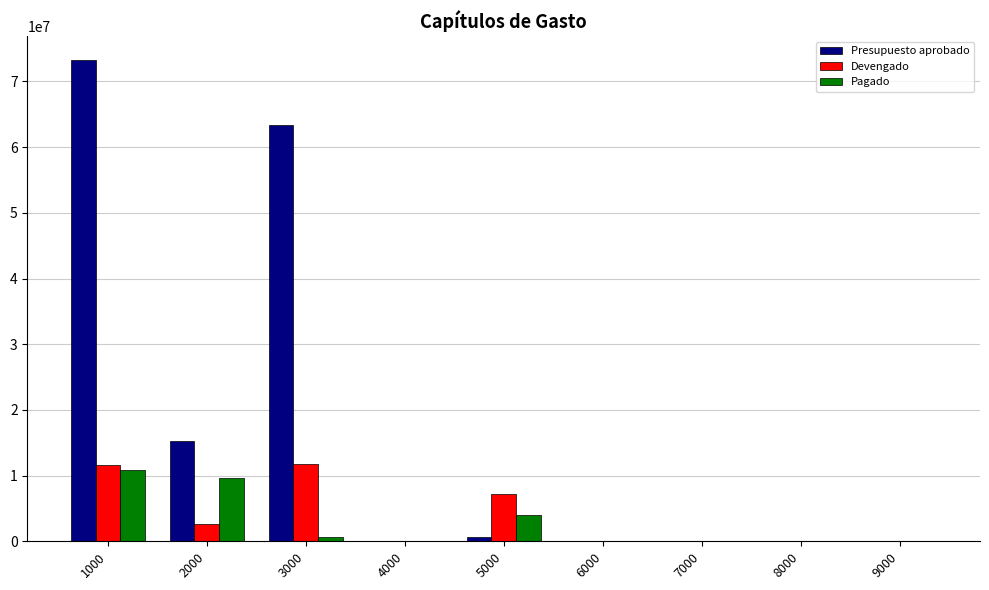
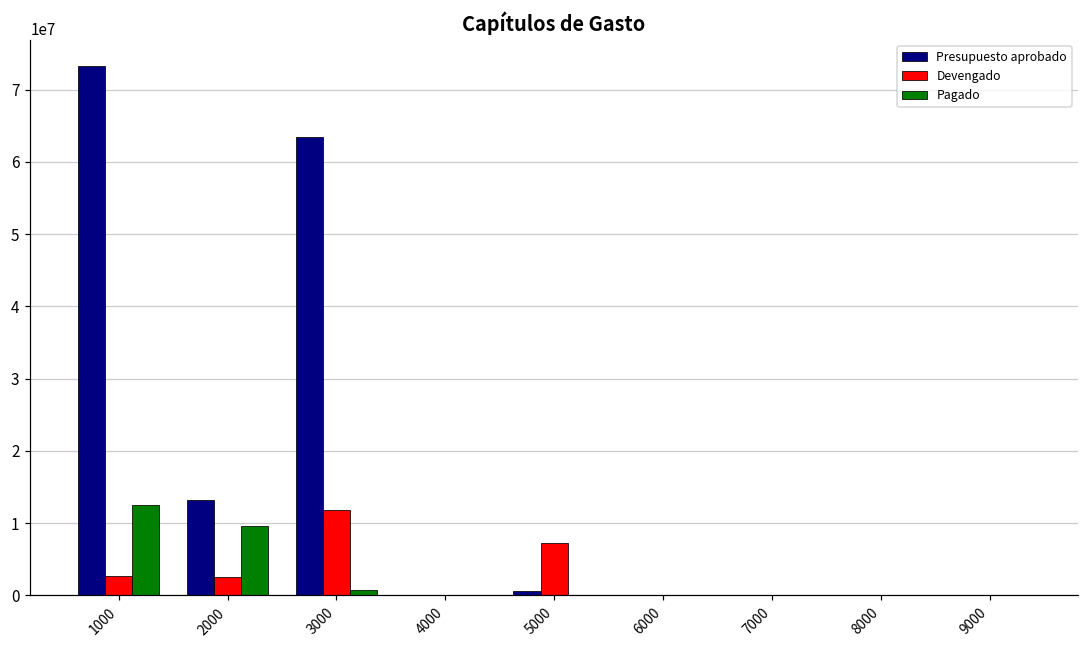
  {
    "Presupuesto aprobado": {
      "1000": 73000000,
-     "2000": 15000000,
+     "2000": 13000000,
      "3000": 63000000,
      "4000": 0,
      "5000": 1000000,
      "6000": 0,
      "7000": 0,
      "8000": 0,
      "9000": 0
    },
    "Devengado": {
-     "1000": 12000000,
+     "1000": 3000000,
      "2000": 3000000,
      "3000": 12000000,
      "4000": 0,
      "5000": 7000000,
      "6000": 0,
      "7000": 0,
      "8000": 0,
      "9000": 0
    },
    "Pagado": {
-     "1000": 11000000,
+     "1000": 13000000,
      "2000": 10000000,
      "3000": 1000000,
      "4000": 0,
-     "5000": 4000000,
+     "5000": 0,
      "6000": 0,
      "7000": 0,
      "8000": 0,
      "9000": 0
    }
  }
